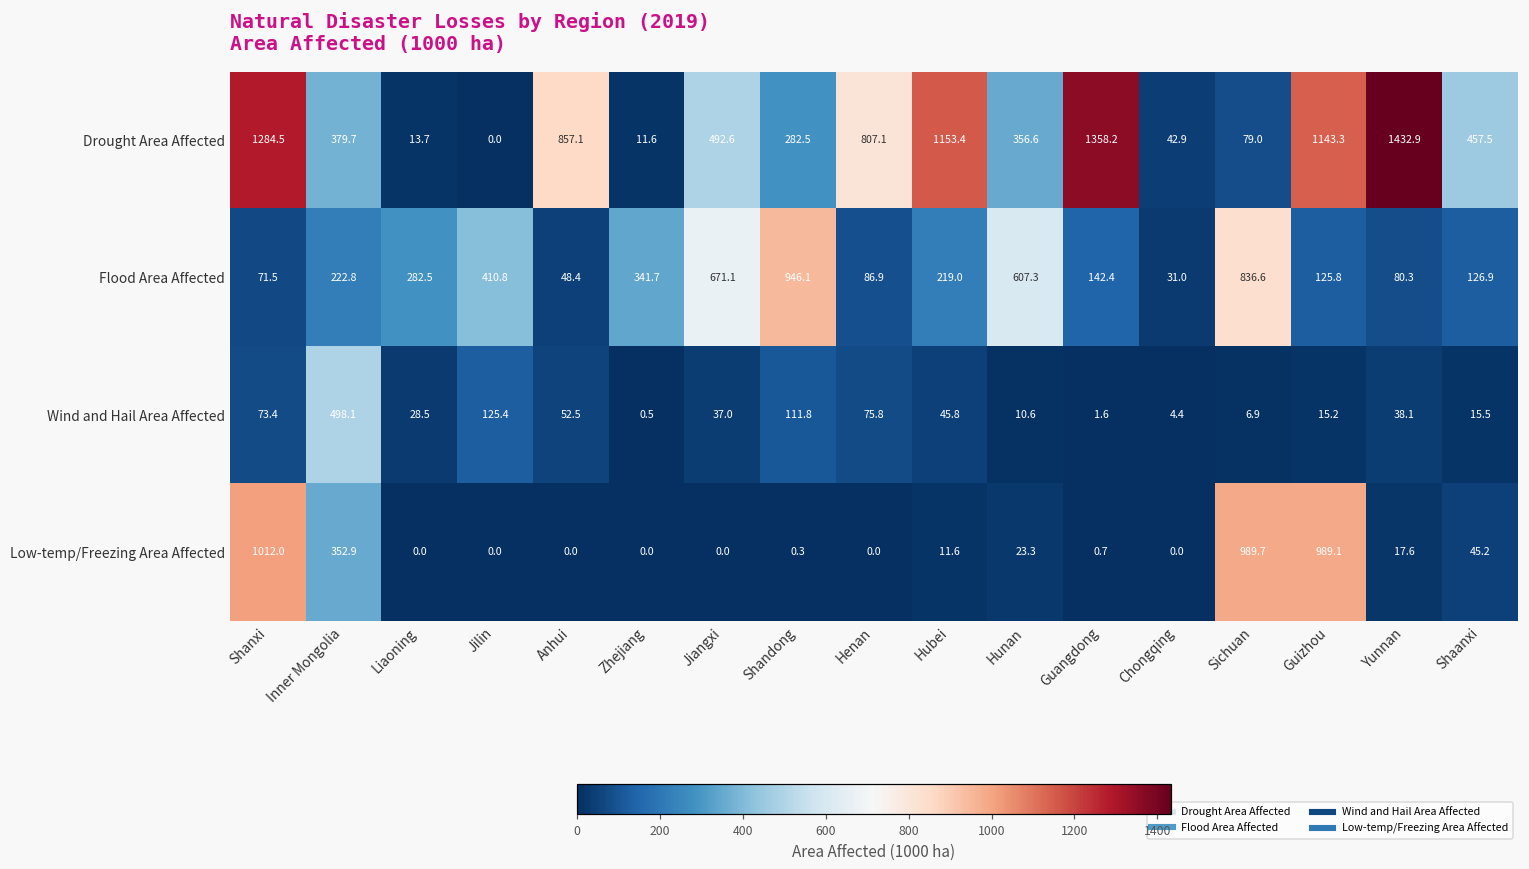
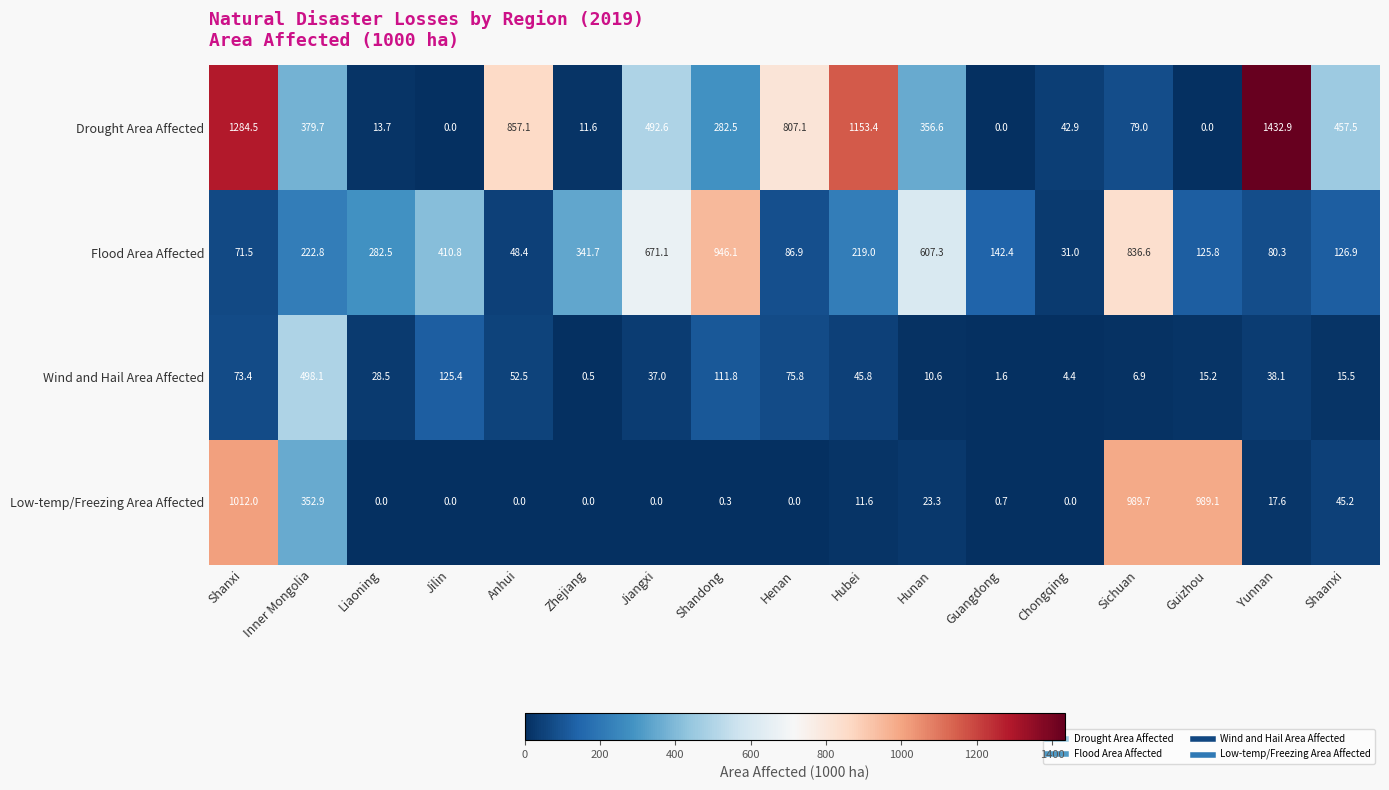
  {
    "Drought Area Affected": {
      "Shanxi": 1284.5,
      "Inner Mongolia": 379.7,
      "Liaoning": 13.7,
      "Jilin": 0.0,
      "Anhui": 857.1,
      "Zhejiang": 11.6,
      "Jiangxi": 492.6,
      "Shandong": 282.5,
      "Henan": 807.1,
      "Hubei": 1153.4,
      "Hunan": 356.6,
-     "Guangdong": 1358.2,
+     "Guangdong": 0.0,
      "Chongqing": 42.9,
      "Sichuan": 79.0,
-     "Guizhou": 1143.3,
+     "Guizhou": 0.0,
      "Yunnan": 1432.9,
      "Shaanxi": 457.5
    },
    "Flood Area Affected": {
      "Shanxi": 71.5,
      "Inner Mongolia": 222.8,
      "Liaoning": 282.5,
      "Jilin": 410.8,
      "Anhui": 48.4,
      "Zhejiang": 341.7,
      "Jiangxi": 671.1,
      "Shandong": 946.1,
      "Henan": 86.9,
      "Hubei": 219.0,
      "Hunan": 607.3,
      "Guangdong": 142.4,
      "Chongqing": 31.0,
      "Sichuan": 836.6,
      "Guizhou": 125.8,
      "Yunnan": 80.3,
      "Shaanxi": 126.9
    },
    "Wind and Hail Area Affected": {
      "Shanxi": 73.4,
      "Inner Mongolia": 498.1,
      "Liaoning": 28.5,
      "Jilin": 125.4,
      "Anhui": 52.5,
      "Zhejiang": 0.5,
      "Jiangxi": 37.0,
      "Shandong": 111.8,
      "Henan": 75.8,
      "Hubei": 45.8,
      "Hunan": 10.6,
      "Guangdong": 1.6,
      "Chongqing": 4.4,
      "Sichuan": 6.9,
      "Guizhou": 15.2,
      "Yunnan": 38.1,
      "Shaanxi": 15.5
    },
    "Low-temp/Freezing Area Affected": {
      "Shanxi": 1012.0,
      "Inner Mongolia": 352.9,
      "Liaoning": 0.0,
      "Jilin": 0.0,
      "Anhui": 0.0,
      "Zhejiang": 0.0,
      "Jiangxi": 0.0,
      "Shandong": 0.3,
      "Henan": 0.0,
      "Hubei": 11.6,
      "Hunan": 23.3,
      "Guangdong": 0.7,
      "Chongqing": 0.0,
      "Sichuan": 989.7,
      "Guizhou": 989.1,
      "Yunnan": 17.6,
      "Shaanxi": 45.2
    }
  }
